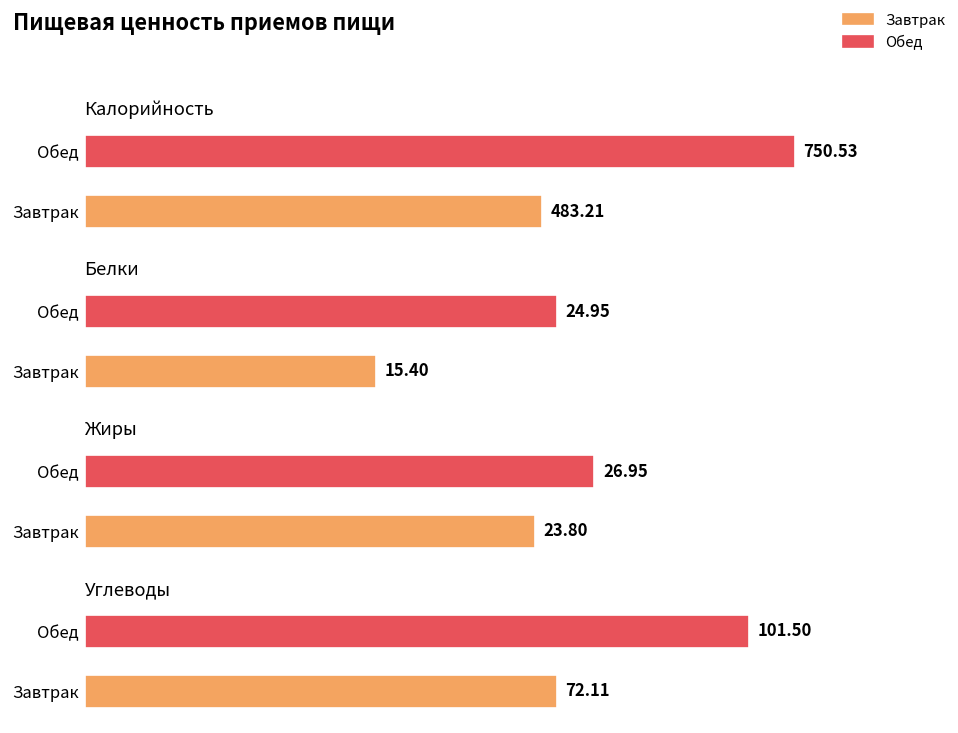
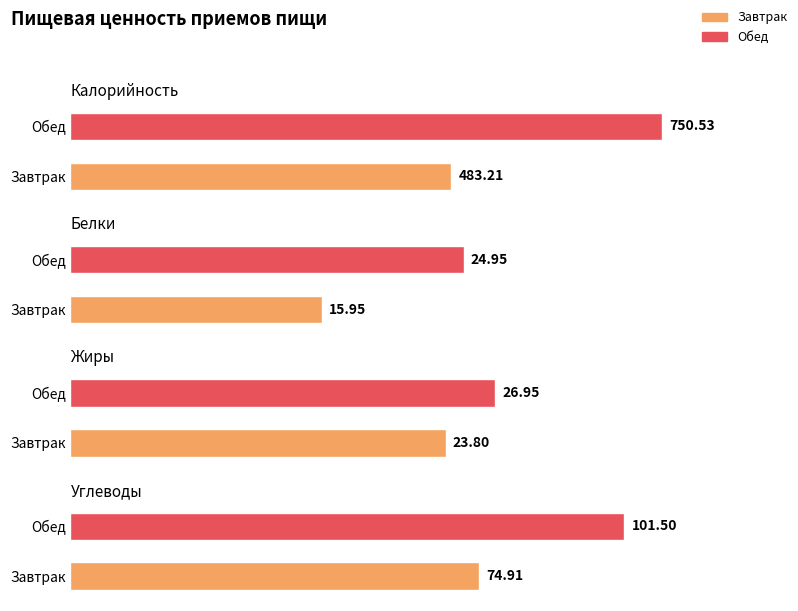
  {
    "Калорийность": {
      "Обед": 750.53,
      "Завтрак": 483.21
    },
    "Белки": {
      "Обед": 24.95,
-     "Завтрак": 15.40
+     "Завтрак": 15.95
    },
    "Жиры": {
      "Обед": 26.95,
      "Завтрак": 23.80
    },
    "Углеводы": {
      "Обед": 101.50,
-     "Завтрак": 72.11
+     "Завтрак": 74.91
    }
  }
